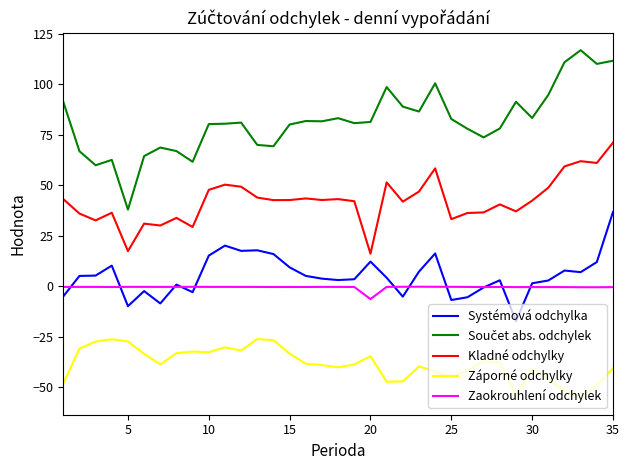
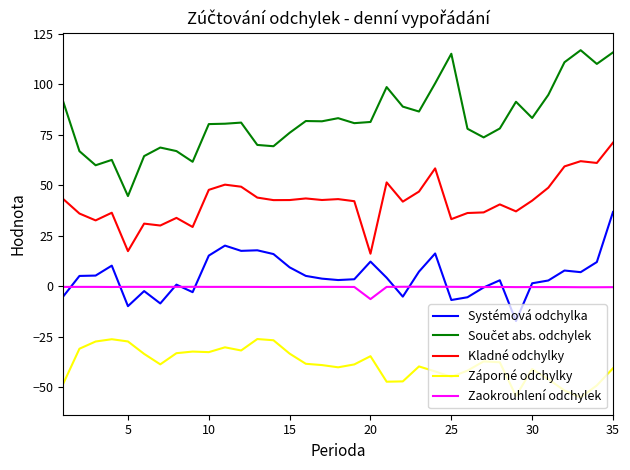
  {
    "Systémová odchylka": {
      "5": -10,
      "10": 15,
      "15": 9,
      "20": 12,
      "25": -7,
      "30": 2,
      "35": 37
    },
    "Součet abs. odchylek": {
-     "5": 38,
+     "5": 45,
      "10": 80,
-     "15": 80,
+     "15": 76,
      "20": 81,
-     "25": 83,
+     "25": 115,
      "30": 83,
-     "35": 112
+     "35": 116
    },
    "Kladné odchylky": {
      "5": 17,
      "10": 48,
      "15": 43,
      "20": 16,
      "25": 33,
      "30": 42,
      "35": 71
    },
    "Záporné odchylky": {
      "5": -27,
      "10": -33,
      "15": -33,
      "20": -35,
      "35": -41
    },
    "Zaokrouhlení odchylek": {
      "5": 0,
      "10": 0,
      "15": 0,
      "20": -6,
      "25": 0,
      "30": 0,
      "35": 0
    }
  }
